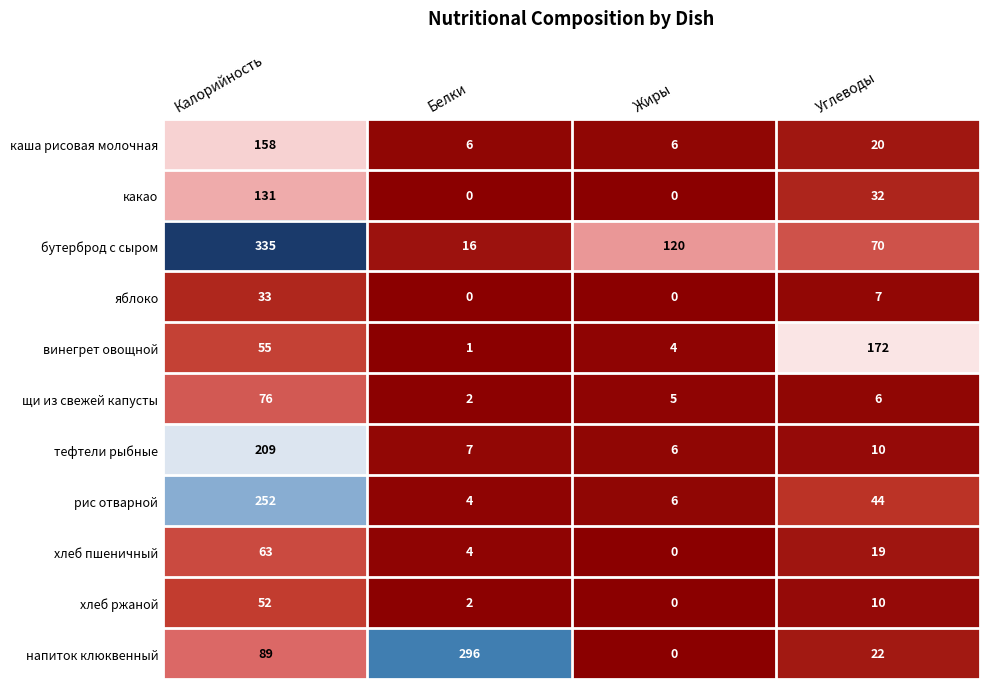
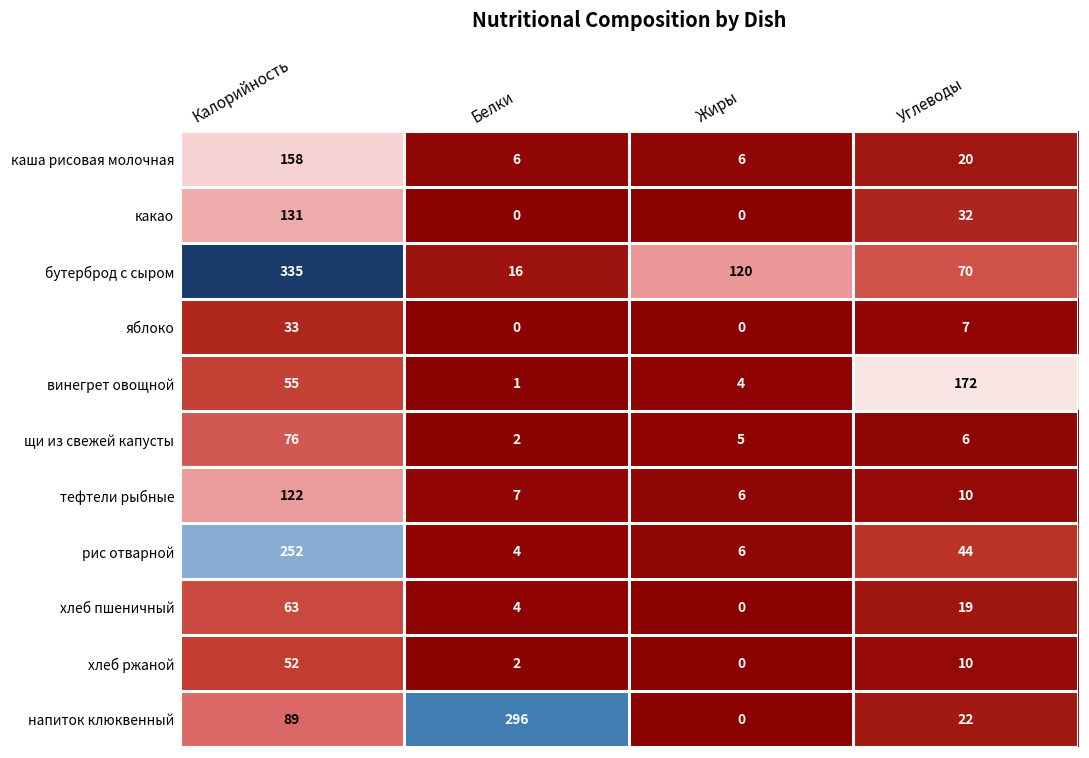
  {
    "каша рисовая молочная": {
      "Калорийность": 158,
      "Белки": 6,
      "Жиры": 6,
      "Углеводы": 20
    },
    "какао": {
      "Калорийность": 131,
      "Белки": 0,
      "Жиры": 0,
      "Углеводы": 32
    },
    "бутерброд с сыром": {
      "Калорийность": 335,
      "Белки": 16,
      "Жиры": 120,
      "Углеводы": 70
    },
    "яблоко": {
      "Калорийность": 33,
      "Белки": 0,
      "Жиры": 0,
      "Углеводы": 7
    },
    "винегрет овощной": {
      "Калорийность": 55,
      "Белки": 1,
      "Жиры": 4,
      "Углеводы": 172
    },
    "щи из свежей капусты": {
      "Калорийность": 76,
      "Белки": 2,
      "Жиры": 5,
      "Углеводы": 6
    },
    "тефтели рыбные": {
-     "Калорийность": 209,
+     "Калорийность": 122,
      "Белки": 7,
      "Жиры": 6,
      "Углеводы": 10
    },
    "рис отварной": {
      "Калорийность": 252,
      "Белки": 4,
      "Жиры": 6,
      "Углеводы": 44
    },
    "хлеб пшеничный": {
      "Калорийность": 63,
      "Белки": 4,
      "Жиры": 0,
      "Углеводы": 19
    },
    "хлеб ржаной": {
      "Калорийность": 52,
      "Белки": 2,
      "Жиры": 0,
      "Углеводы": 10
    },
    "напиток клюквенный": {
      "Калорийность": 89,
      "Белки": 296,
      "Жиры": 0,
      "Углеводы": 22
    }
  }
